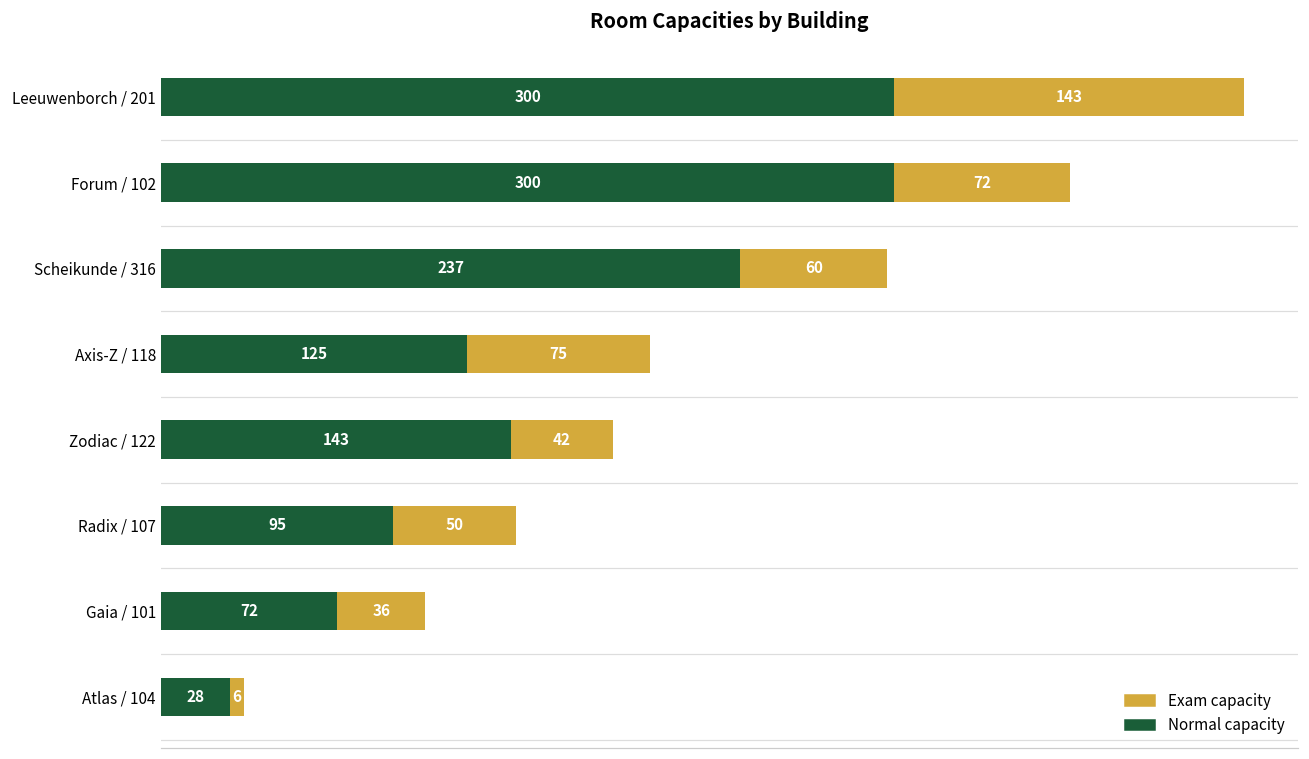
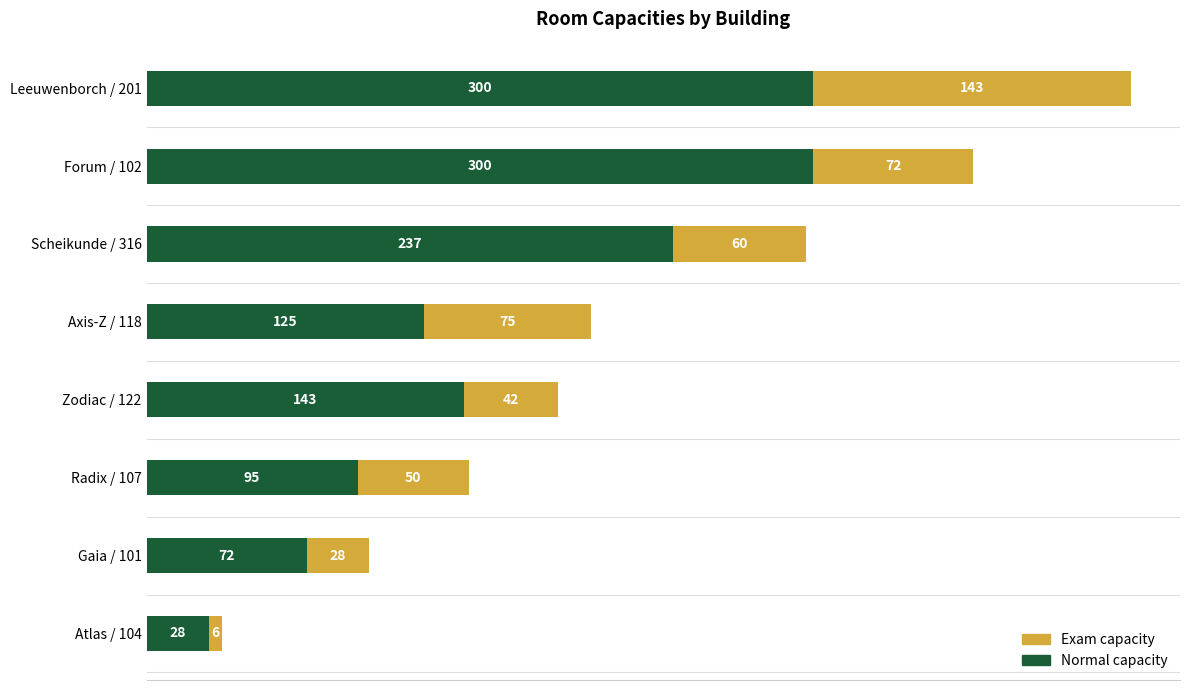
  {
    "Normal capacity": {
      "Leeuwenborch / 201": 300,
      "Forum / 102": 300,
      "Scheikunde / 316": 237,
      "Axis-Z / 118": 125,
      "Zodiac / 122": 143,
      "Radix / 107": 95,
      "Gaia / 101": 72,
      "Atlas / 104": 28
    },
    "Exam capacity": {
      "Leeuwenborch / 201": 143,
      "Forum / 102": 72,
      "Scheikunde / 316": 60,
      "Axis-Z / 118": 75,
      "Zodiac / 122": 42,
      "Radix / 107": 50,
-     "Gaia / 101": 36,
+     "Gaia / 101": 28,
      "Atlas / 104": 6
    }
  }
